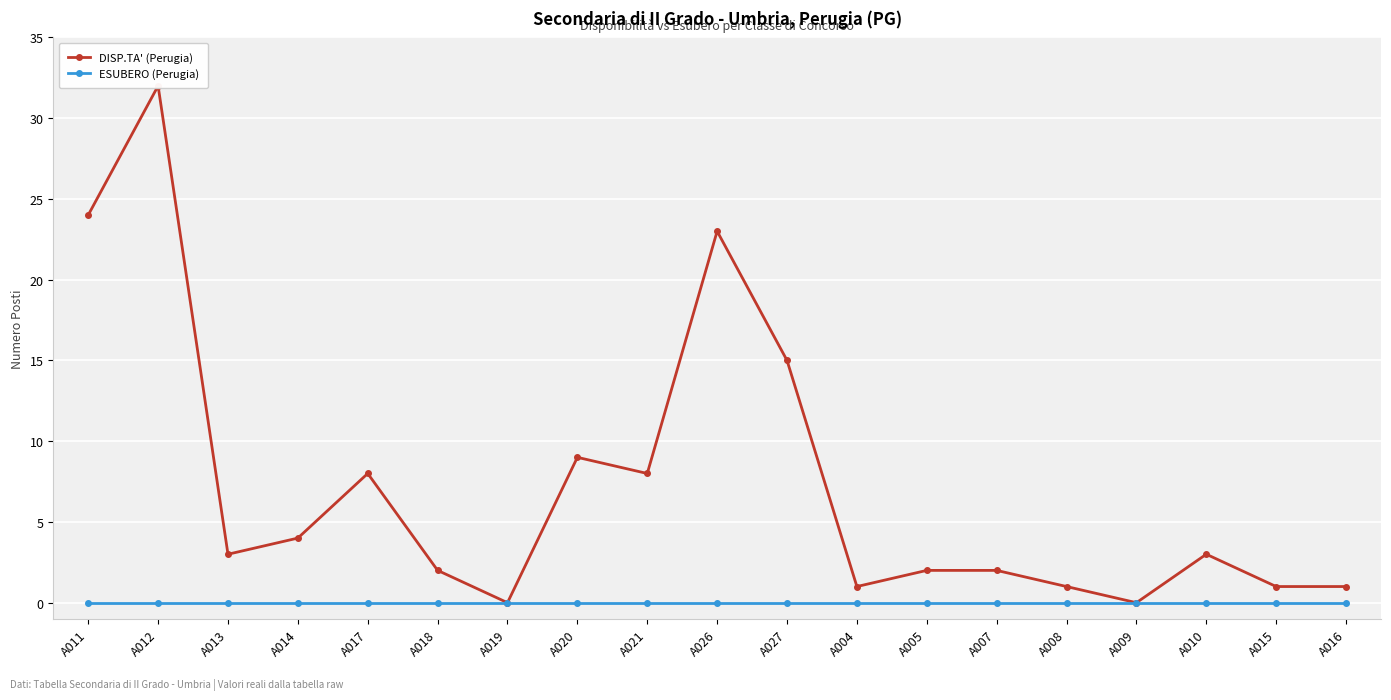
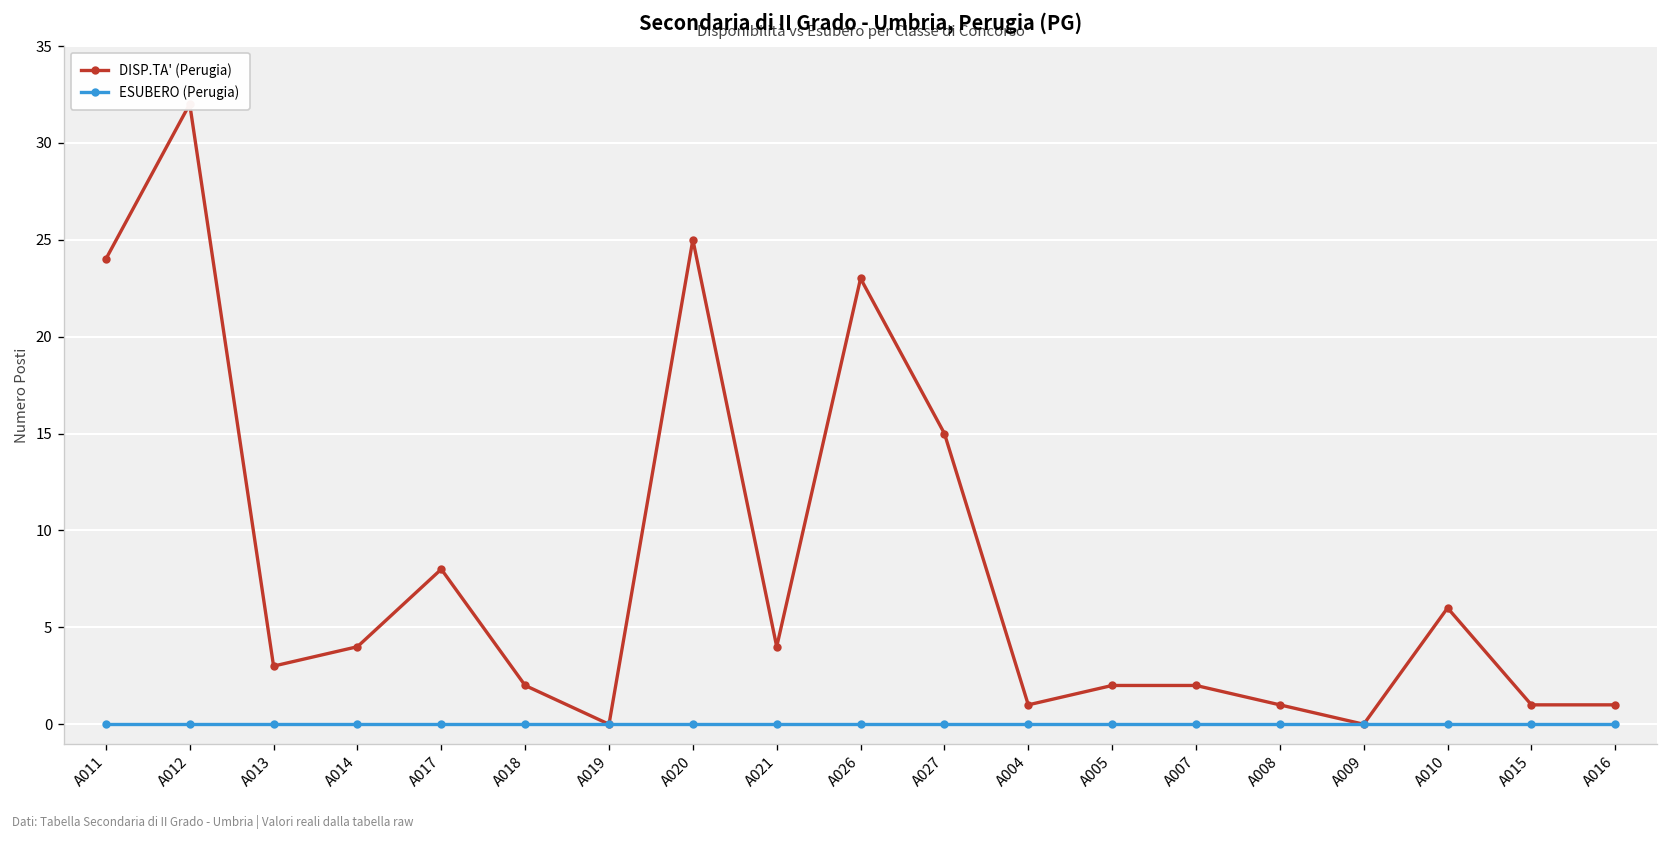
  {
    "DISP.TA' (Perugia)": {
      "A011": 24,
      "A013": 3,
      "A014": 4,
      "A017": 8,
      "A018": 2,
-     "A020": 9,
-     "A021": 8,
+     "A020": 25,
+     "A021": 4,
      "A026": 23,
      "A027": 15,
      "A004": 1,
      "A005": 2,
      "A007": 2,
      "A008": 1,
-     "A010": 3,
+     "A010": 6,
      "A015": 1,
      "A016": 1
    },
    "ESUBERO (Perugia)": {
      "A011": 0,
      "A012": 0,
      "A013": 0,
      "A014": 0,
      "A017": 0,
      "A018": 0,
      "A020": 0,
      "A021": 0,
      "A026": 0,
      "A027": 0,
      "A004": 0,
      "A005": 0,
      "A007": 0,
      "A008": 0,
      "A010": 0,
      "A015": 0,
      "A016": 0
    }
  }
